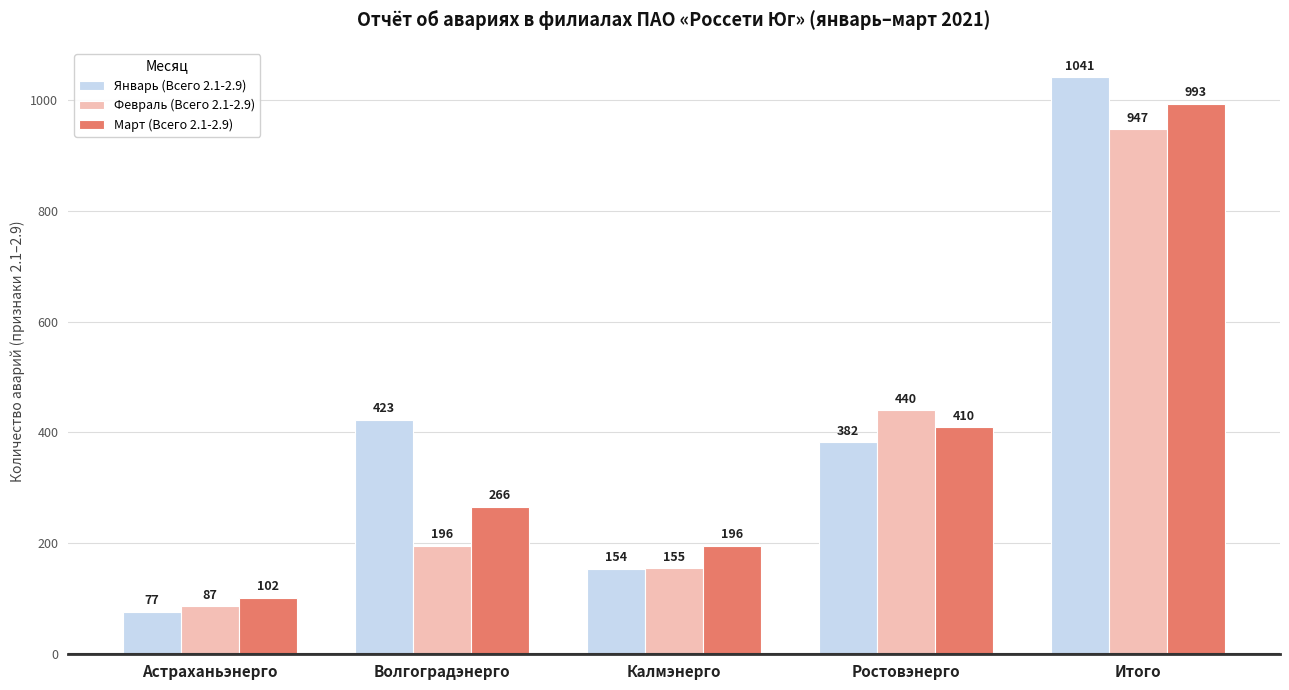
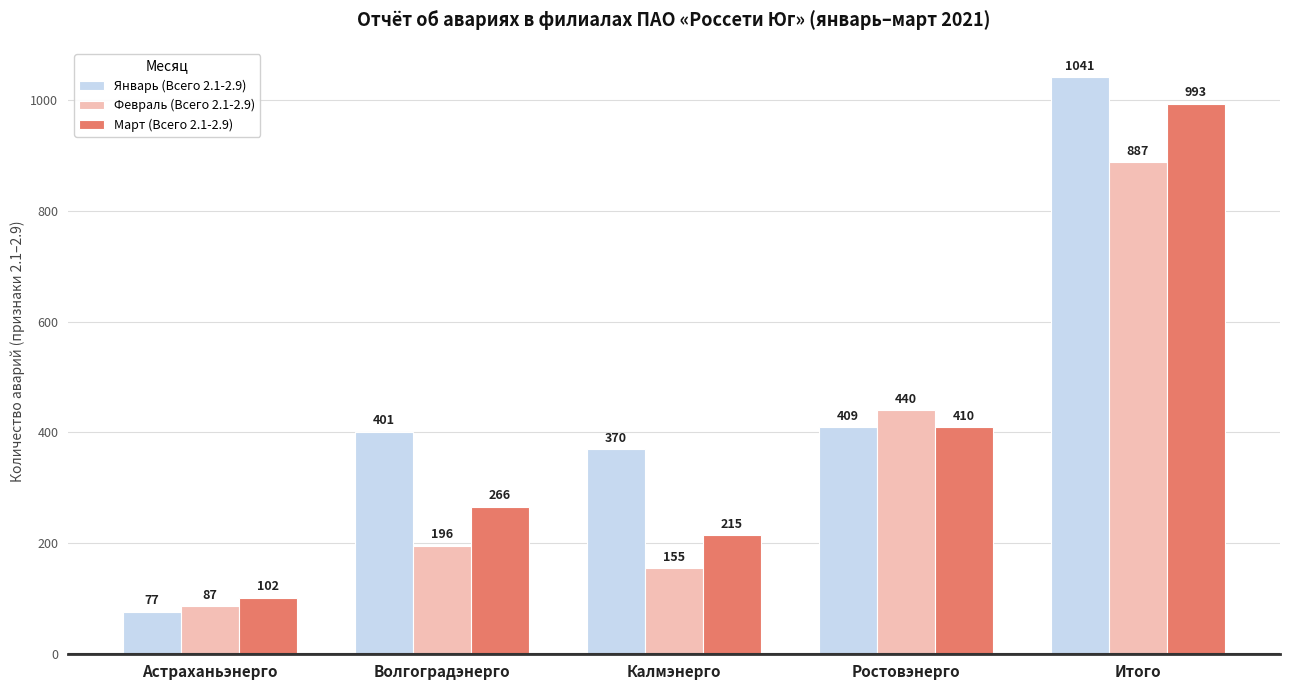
  {
    "Январь (Всего 2.1-2.9)": {
      "Астраханьэнерго": 77,
-     "Волгоградэнерго": 423,
-     "Калмэнерго": 154,
-     "Ростовэнерго": 382,
+     "Волгоградэнерго": 401,
+     "Калмэнерго": 370,
+     "Ростовэнерго": 409,
      "Итого": 1041
    },
    "Февраль (Всего 2.1-2.9)": {
      "Астраханьэнерго": 87,
      "Волгоградэнерго": 196,
      "Калмэнерго": 155,
      "Ростовэнерго": 440,
-     "Итого": 947
+     "Итого": 887
    },
    "Март (Всего 2.1-2.9)": {
      "Астраханьэнерго": 102,
      "Волгоградэнерго": 266,
-     "Калмэнерго": 196,
+     "Калмэнерго": 215,
      "Ростовэнерго": 410,
      "Итого": 993
    }
  }
